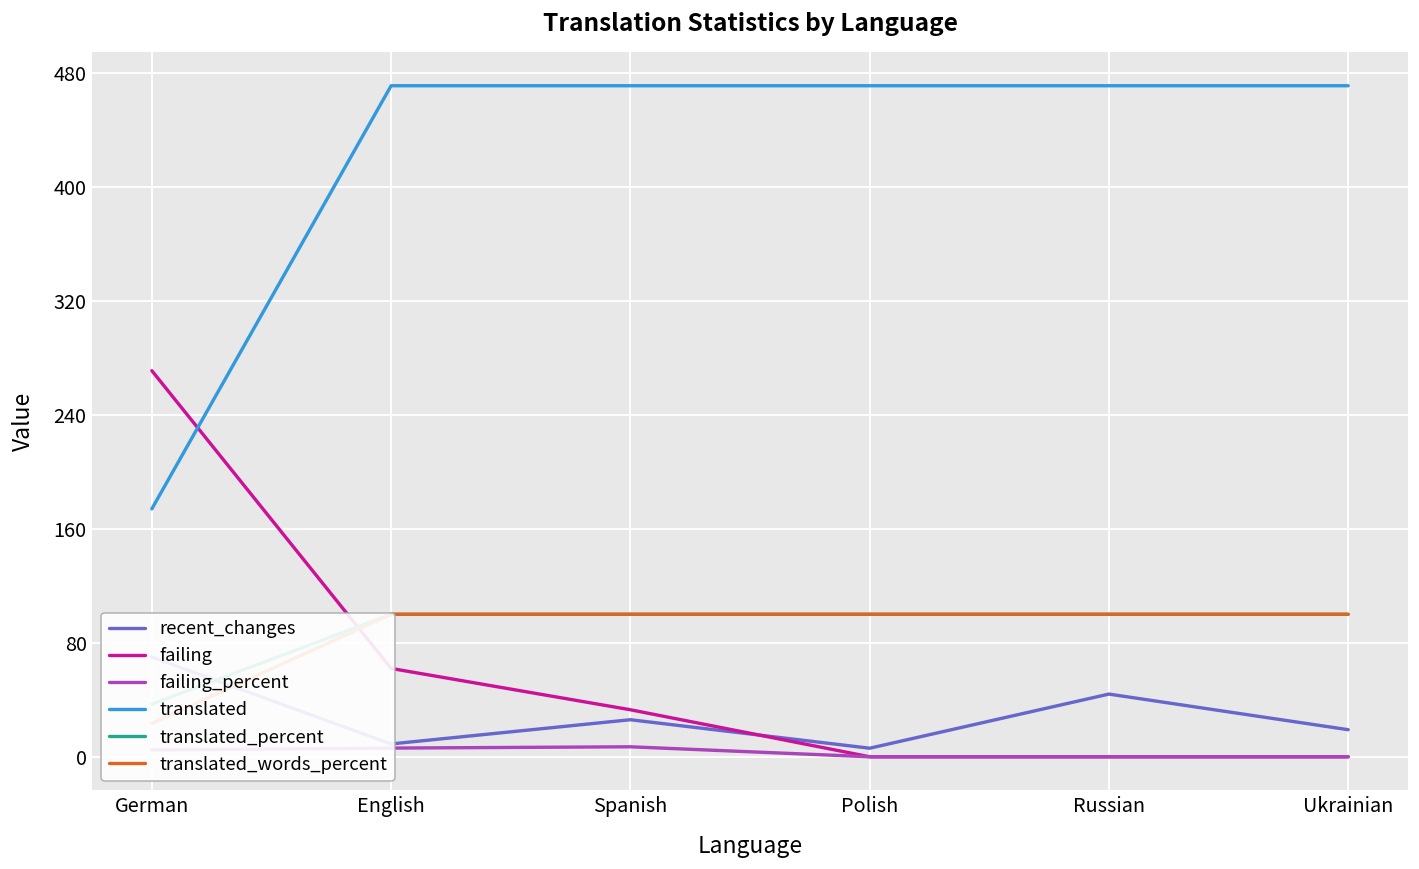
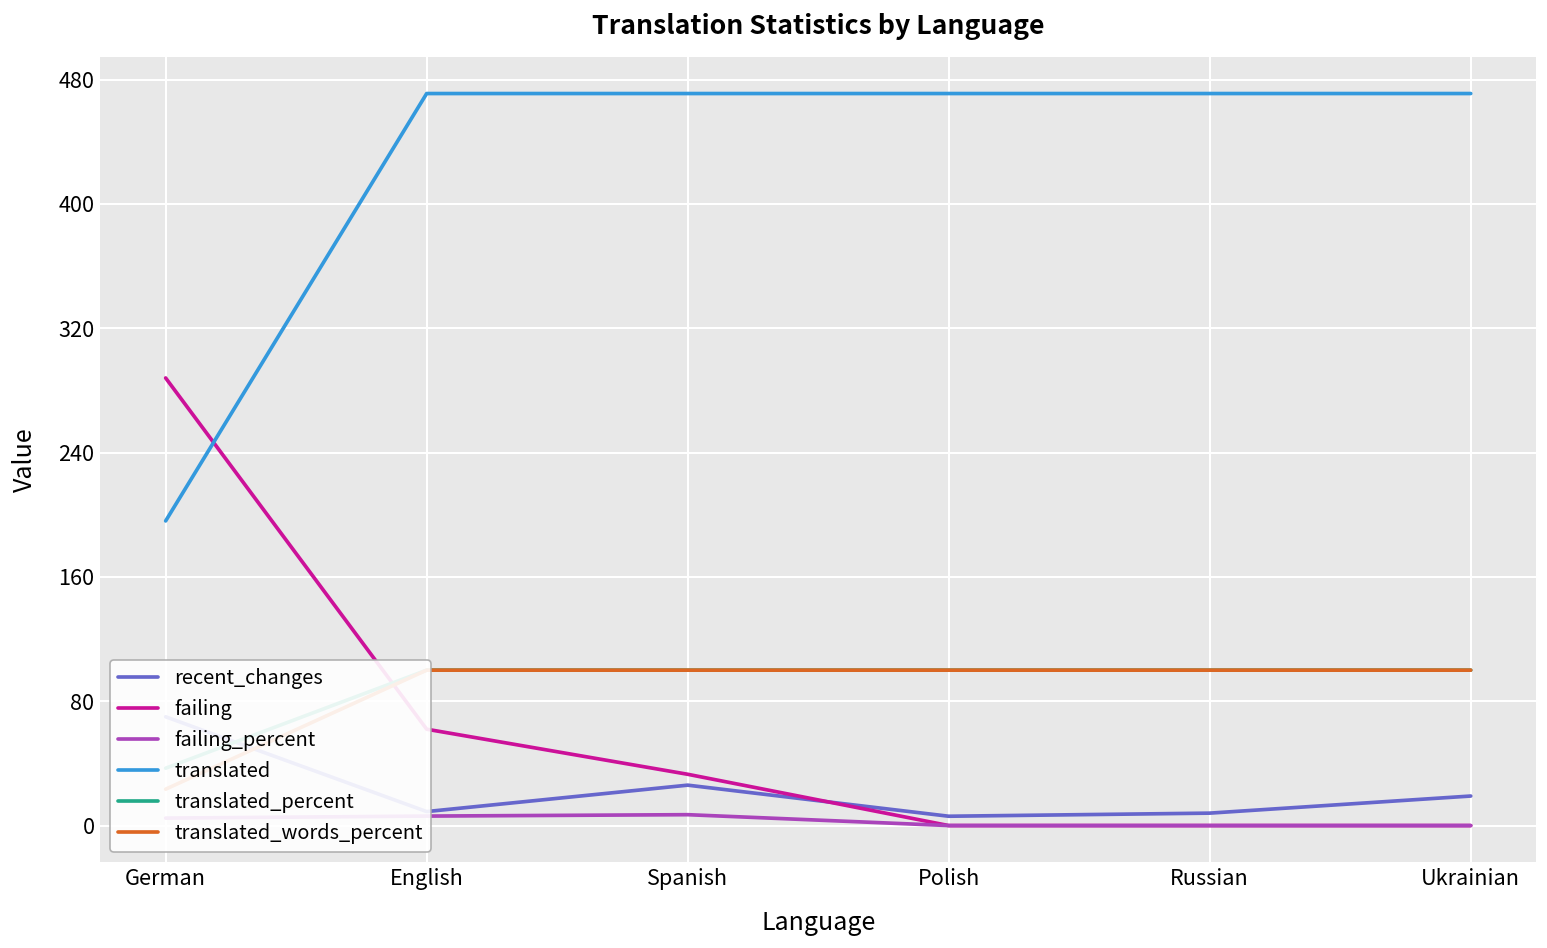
  {
    "recent_changes": {
      "Spanish": 26,
      "Polish": 6,
-     "Russian": 44,
+     "Russian": 8,
      "Ukrainian": 19
    },
    "failing": {
-     "German": 271,
+     "German": 288,
      "Spanish": 33
    },
    "failing_percent": {
      "Spanish": 7
    },
    "translated": {
-     "German": 174,
+     "German": 196,
      "English": 471,
      "Spanish": 471,
      "Polish": 471,
      "Russian": 471,
      "Ukrainian": 471
    }
  }
